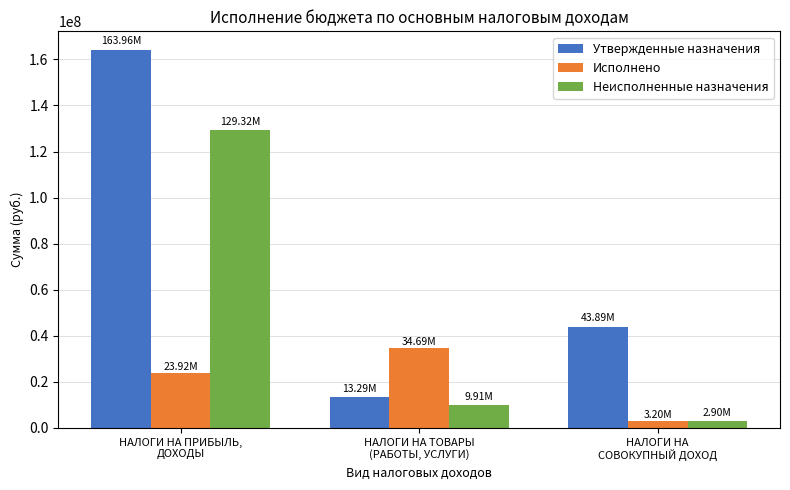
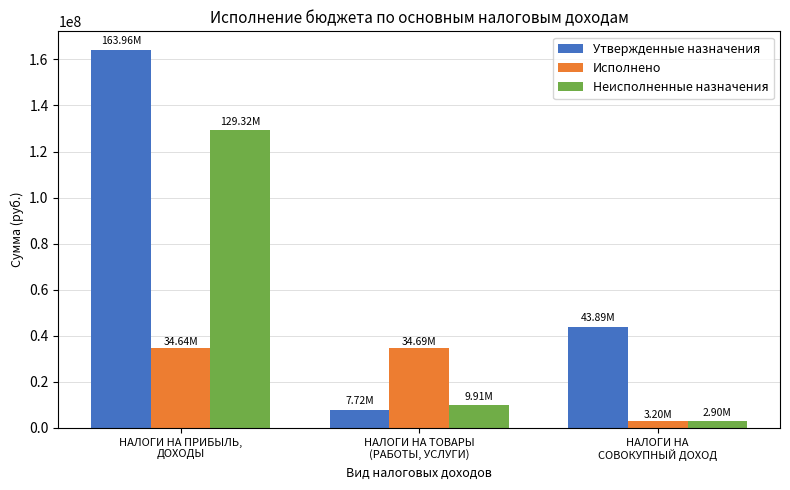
  {
    "Утвержденные назначения": {
      "НАЛОГИ НА ПРИБЫЛЬ, ДОХОДЫ": "163.96M",
-     "НАЛОГИ НА ТОВАРЫ (РАБОТЫ, УСЛУГИ)": "13.29M",
+     "НАЛОГИ НА ТОВАРЫ (РАБОТЫ, УСЛУГИ)": "7.72M",
      "НАЛОГИ НА СОВОКУПНЫЙ ДОХОД": "43.89M"
    },
    "Исполнено": {
-     "НАЛОГИ НА ПРИБЫЛЬ, ДОХОДЫ": "23.92M",
+     "НАЛОГИ НА ПРИБЫЛЬ, ДОХОДЫ": "34.64M",
      "НАЛОГИ НА ТОВАРЫ (РАБОТЫ, УСЛУГИ)": "34.69M",
      "НАЛОГИ НА СОВОКУПНЫЙ ДОХОД": "3.20M"
    },
    "Неисполненные назначения": {
      "НАЛОГИ НА ПРИБЫЛЬ, ДОХОДЫ": "129.32M",
      "НАЛОГИ НА ТОВАРЫ (РАБОТЫ, УСЛУГИ)": "9.91M",
      "НАЛОГИ НА СОВОКУПНЫЙ ДОХОД": "2.90M"
    }
  }
